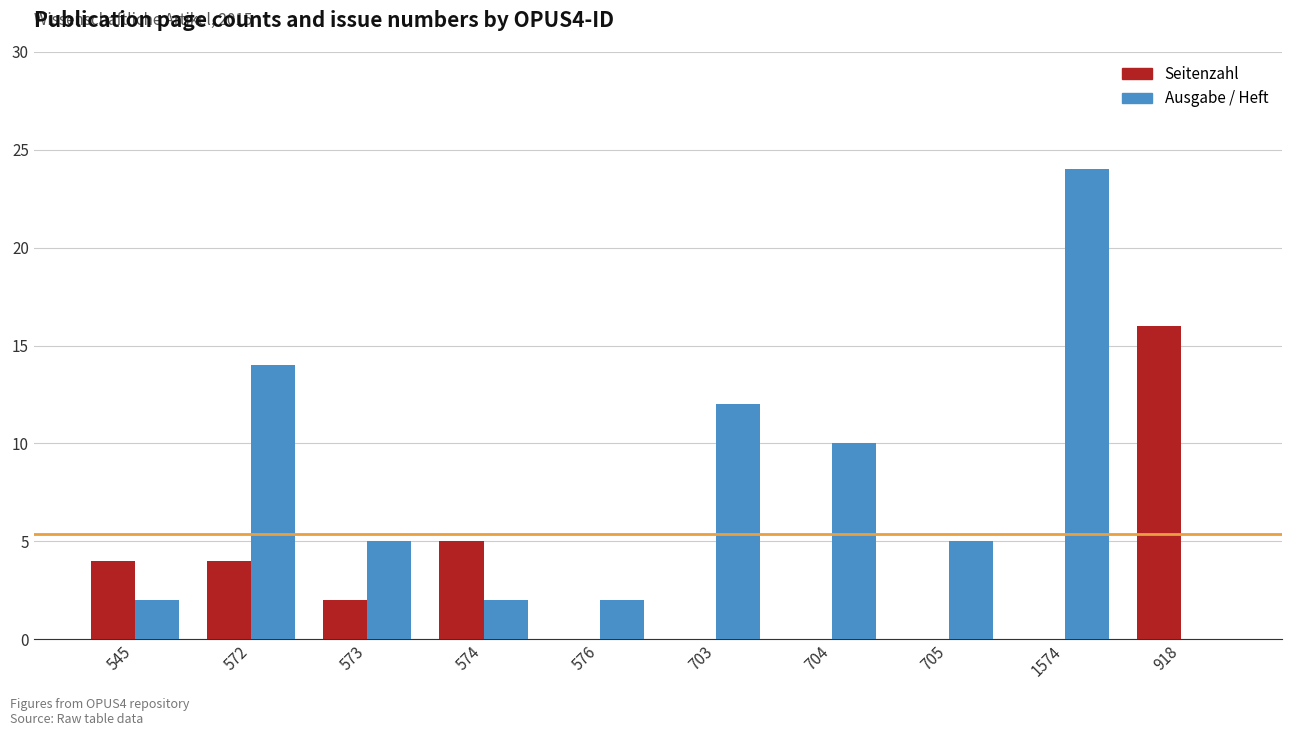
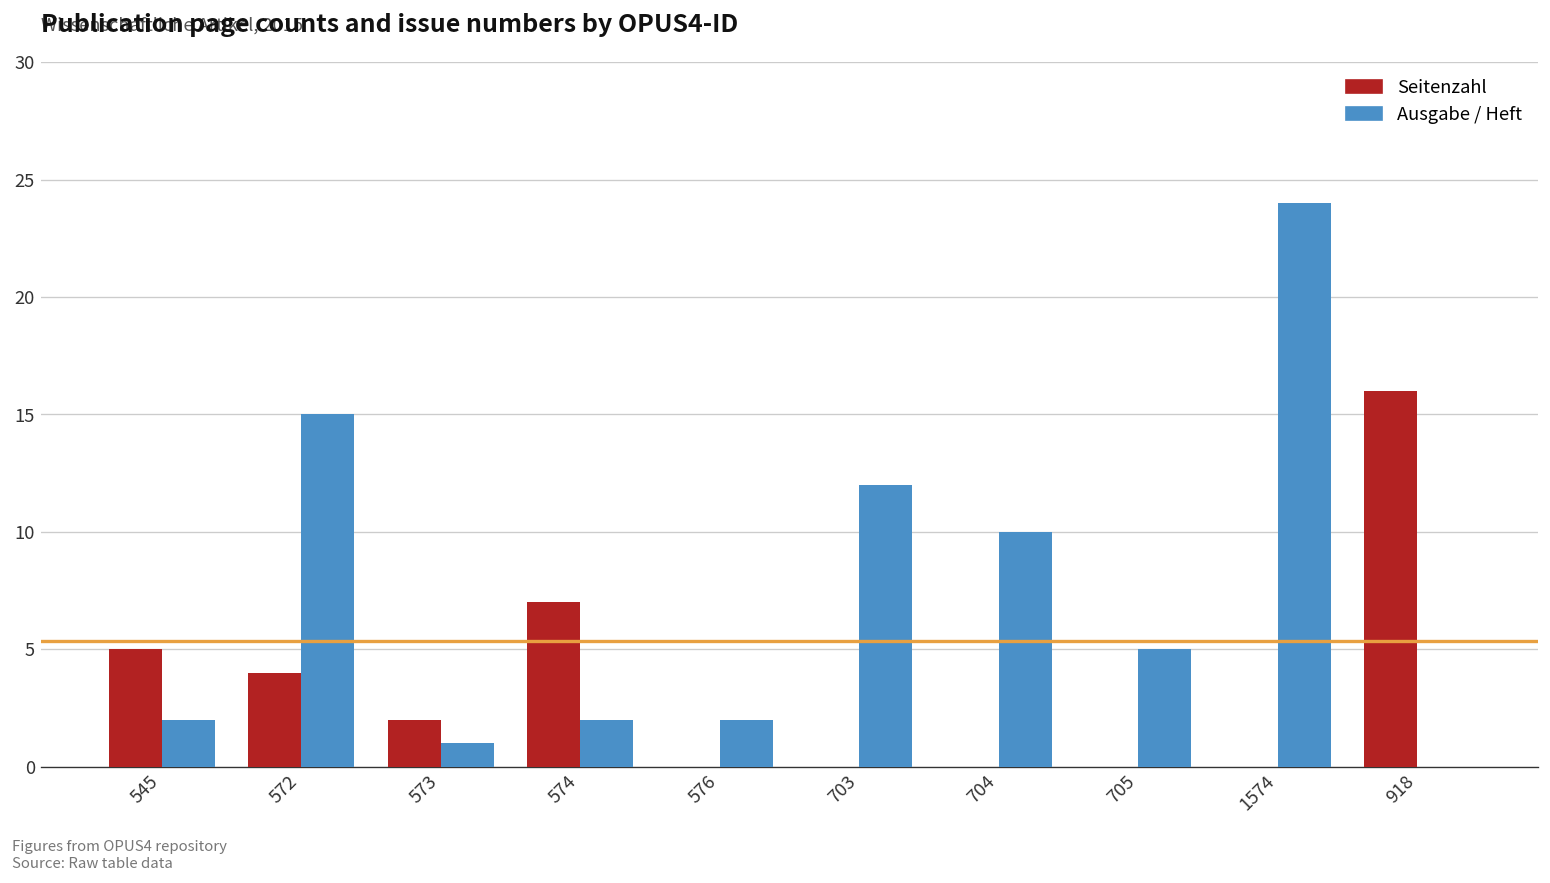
  {
    "Seitenzahl": {
-     "545": 4,
+     "545": 5,
      "572": 4,
      "573": 2,
-     "574": 5,
+     "574": 7,
      "576": 0,
      "703": 0,
      "704": 0,
      "705": 0,
      "1574": 0,
      "918": 16
    },
    "Ausgabe / Heft": {
      "545": 2,
-     "572": 14,
-     "573": 5,
+     "572": 15,
+     "573": 1,
      "574": 2,
      "576": 2,
      "703": 12,
      "704": 10,
      "705": 5,
      "1574": 24,
      "918": 0
    }
  }
